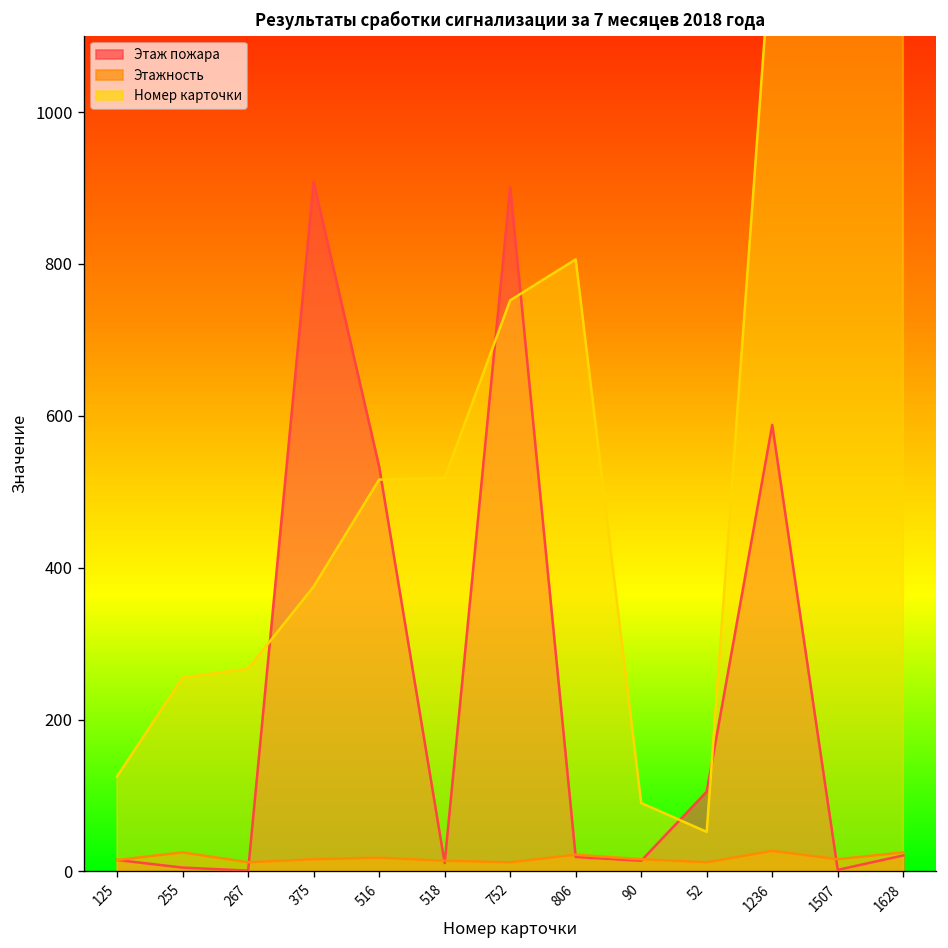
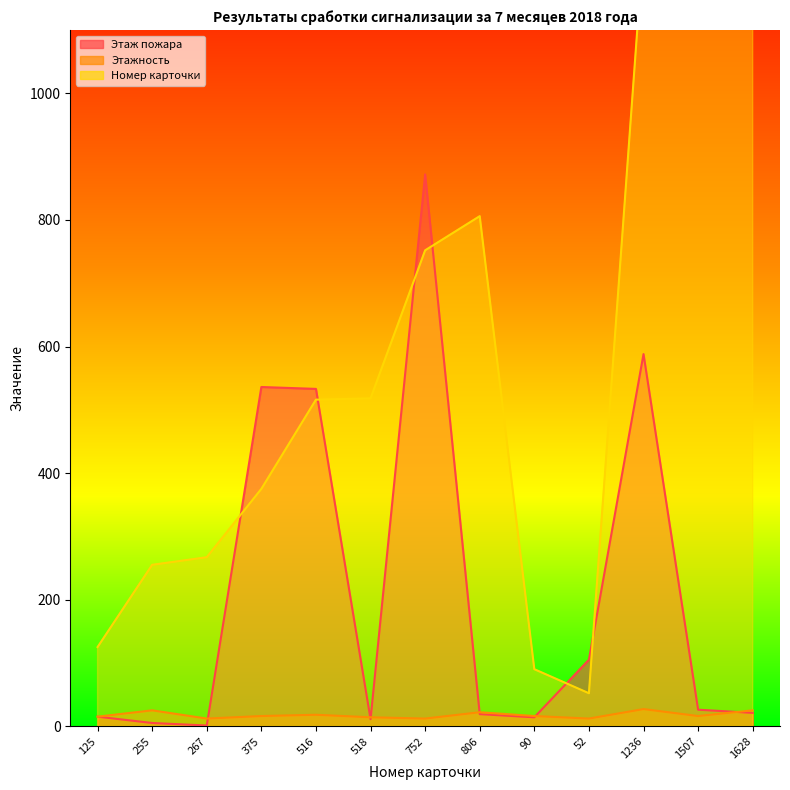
  {
    "Этаж пожара": {
      "255": 10,
      "267": 0,
-     "375": 910,
+     "375": 540,
      "516": 530,
-     "752": 900,
+     "752": 870,
      "52": 110,
      "1236": 590,
-     "1507": 0,
+     "1507": 30,
      "1628": 20
    }
  }
